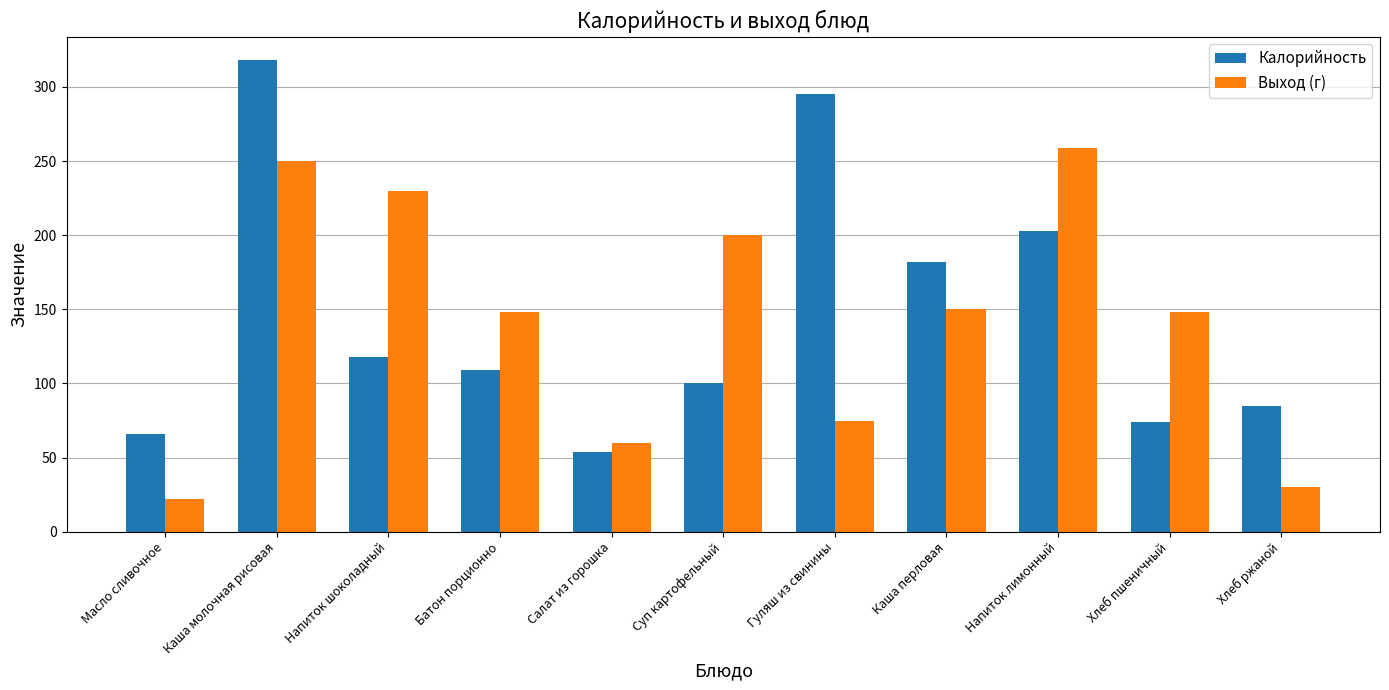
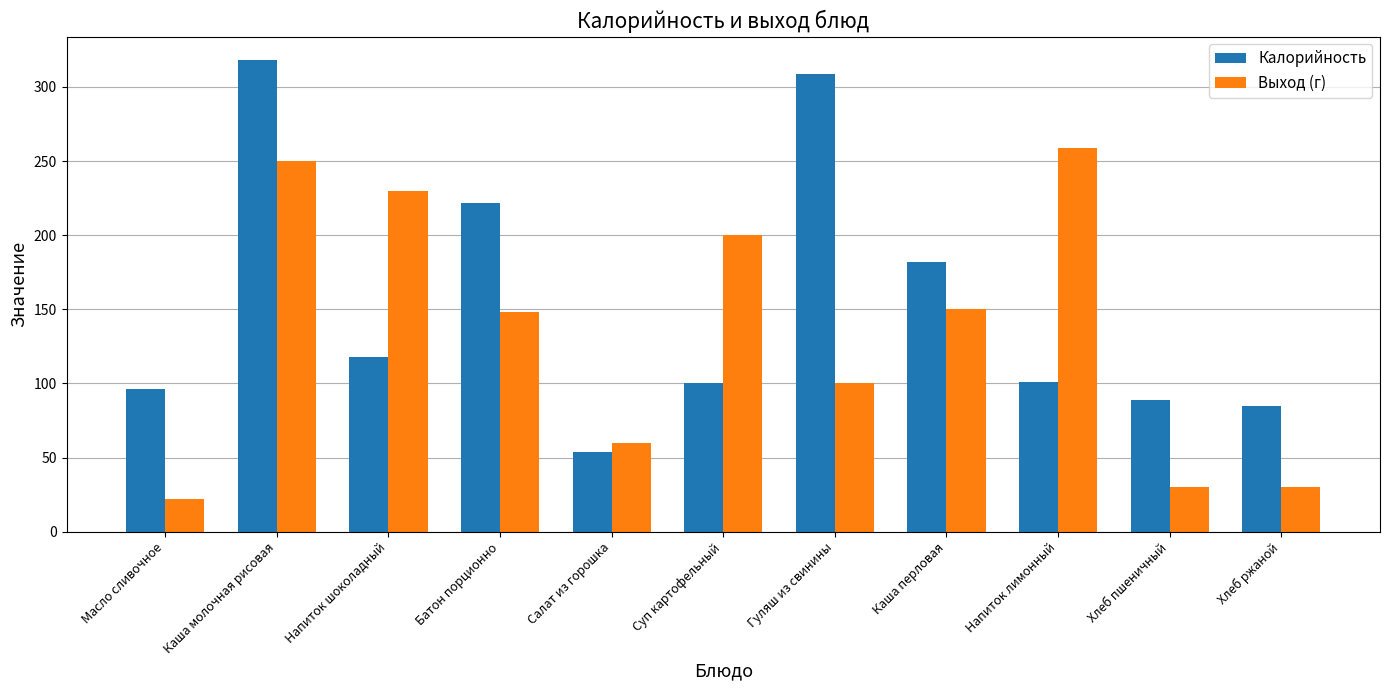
  {
    "Калорийность": {
-     "Масло сливочное": 66,
+     "Масло сливочное": 96,
      "Каша молочная рисовая": 318,
      "Напиток шоколадный": 118,
-     "Батон порционно": 109,
+     "Батон порционно": 222,
      "Салат из горошка": 54,
      "Суп картофельный": 100,
-     "Гуляш из свинины": 295,
+     "Гуляш из свинины": 309,
      "Каша перловая": 182,
-     "Напиток лимонный": 203,
-     "Хлеб пшеничный": 74,
+     "Напиток лимонный": 101,
+     "Хлеб пшеничный": 89,
      "Хлеб ржаной": 85
    },
    "Выход (г)": {
      "Масло сливочное": 22,
      "Каша молочная рисовая": 250,
      "Напиток шоколадный": 230,
      "Батон порционно": 148,
      "Салат из горошка": 60,
      "Суп картофельный": 200,
-     "Гуляш из свинины": 75,
+     "Гуляш из свинины": 100,
      "Каша перловая": 150,
      "Напиток лимонный": 259,
-     "Хлеб пшеничный": 148,
+     "Хлеб пшеничный": 30,
      "Хлеб ржаной": 30
    }
  }
